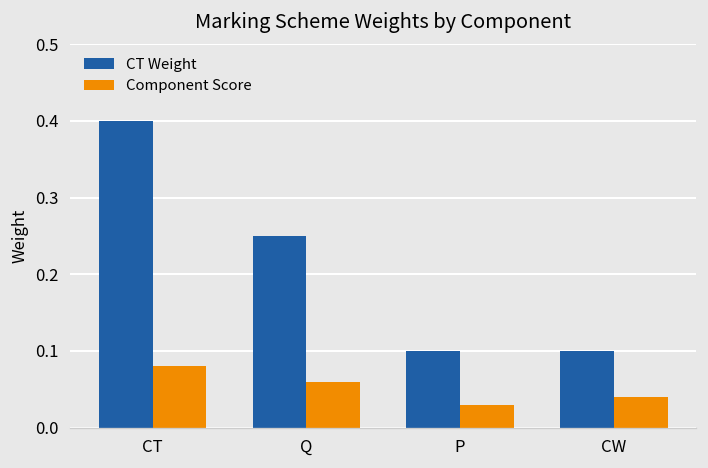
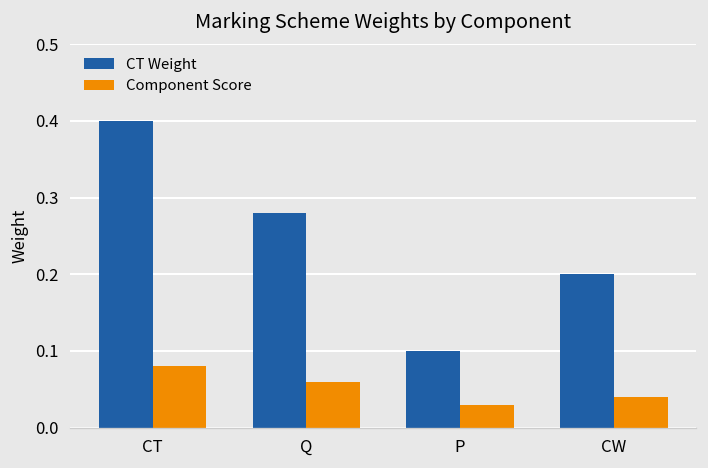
  {
    "CT Weight": {
      "CT": 0.40,
-     "Q": 0.25,
+     "Q": 0.28,
      "P": 0.10,
-     "CW": 0.1
+     "CW": 0.2
    },
    "Component Score": {
      "CT": 0.08,
      "Q": 0.06,
      "P": 0.03,
      "CW": 0.04
    }
  }
